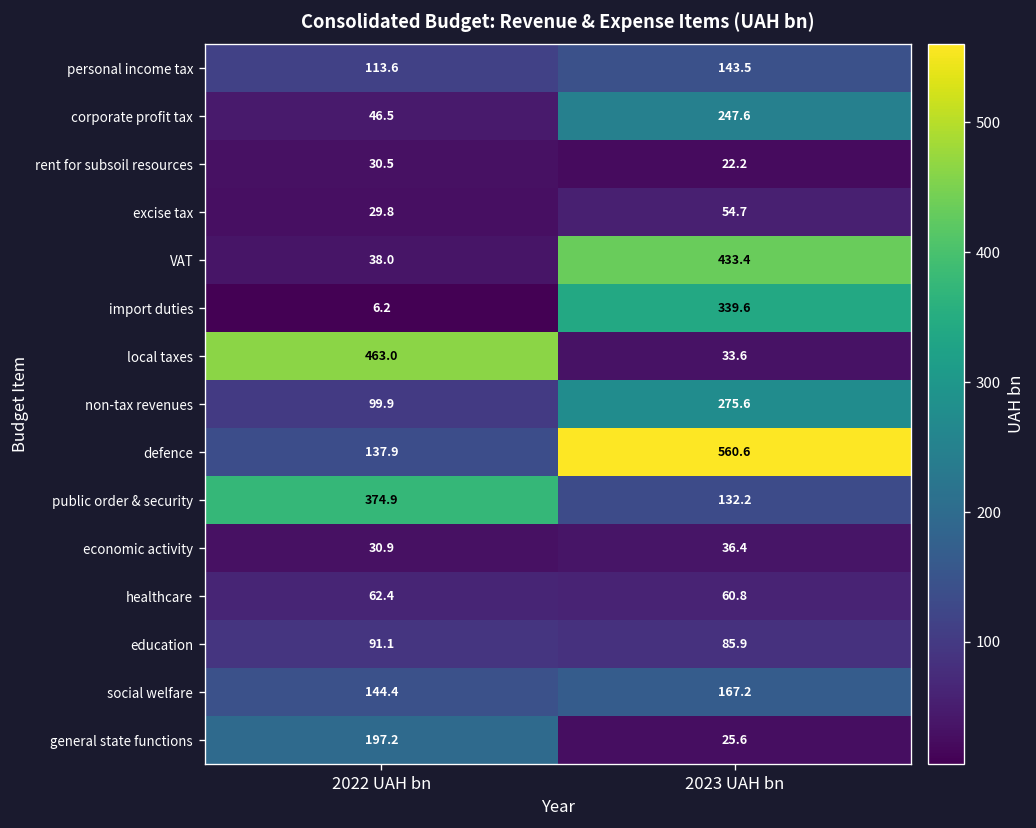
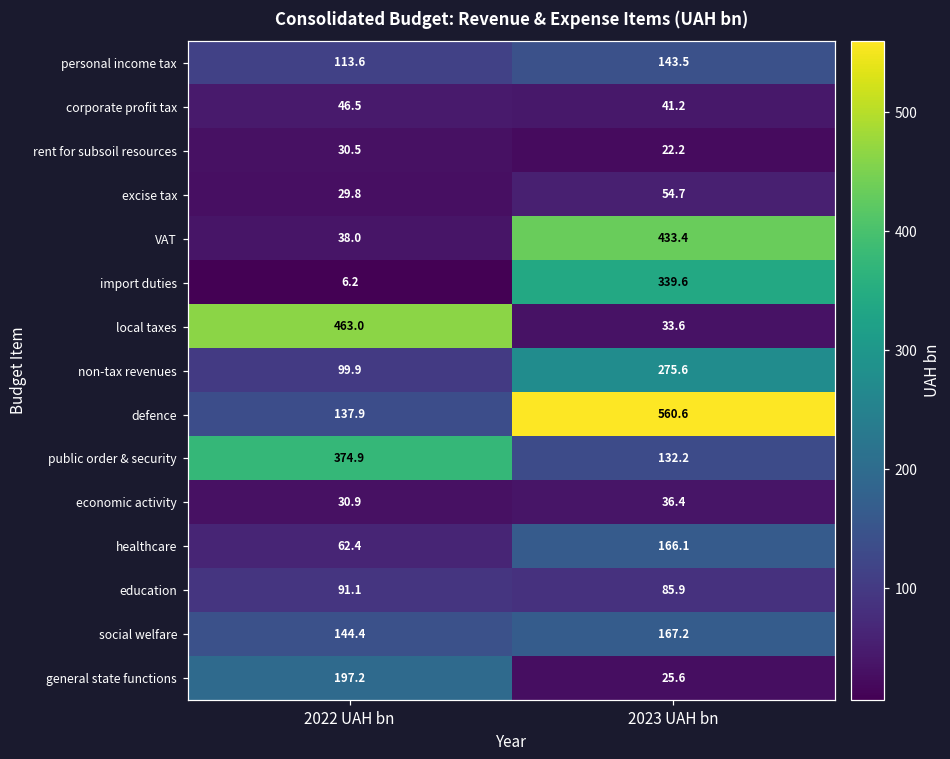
  {
    "personal income tax": {
      "2022 UAH bn": 113.6,
      "2023 UAH bn": 143.5
    },
    "corporate profit tax": {
      "2022 UAH bn": 46.5,
-     "2023 UAH bn": 247.6
+     "2023 UAH bn": 41.2
    },
    "rent for subsoil resources": {
      "2022 UAH bn": 30.5,
      "2023 UAH bn": 22.2
    },
    "excise tax": {
      "2022 UAH bn": 29.8,
      "2023 UAH bn": 54.7
    },
    "VAT": {
      "2022 UAH bn": 38.0,
      "2023 UAH bn": 433.4
    },
    "import duties": {
      "2022 UAH bn": 6.2,
      "2023 UAH bn": 339.6
    },
    "local taxes": {
      "2022 UAH bn": 463.0,
      "2023 UAH bn": 33.6
    },
    "non-tax revenues": {
      "2022 UAH bn": 99.9,
      "2023 UAH bn": 275.6
    },
    "defence": {
      "2022 UAH bn": 137.9,
      "2023 UAH bn": 560.6
    },
    "public order & security": {
      "2022 UAH bn": 374.9,
      "2023 UAH bn": 132.2
    },
    "economic activity": {
      "2022 UAH bn": 30.9,
      "2023 UAH bn": 36.4
    },
    "healthcare": {
      "2022 UAH bn": 62.4,
-     "2023 UAH bn": 60.8
+     "2023 UAH bn": 166.1
    },
    "education": {
      "2022 UAH bn": 91.1,
      "2023 UAH bn": 85.9
    },
    "social welfare": {
      "2022 UAH bn": 144.4,
      "2023 UAH bn": 167.2
    },
    "general state functions": {
      "2022 UAH bn": 197.2,
      "2023 UAH bn": 25.6
    }
  }
